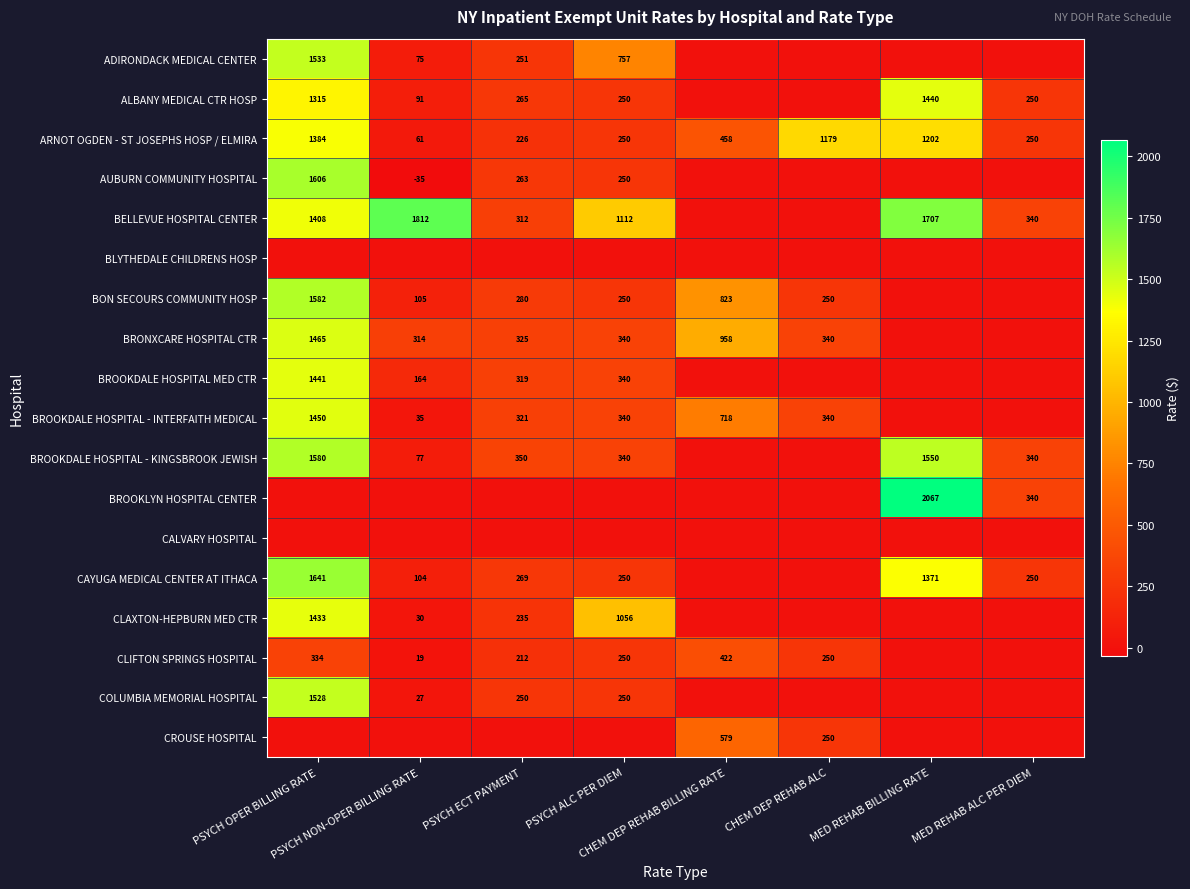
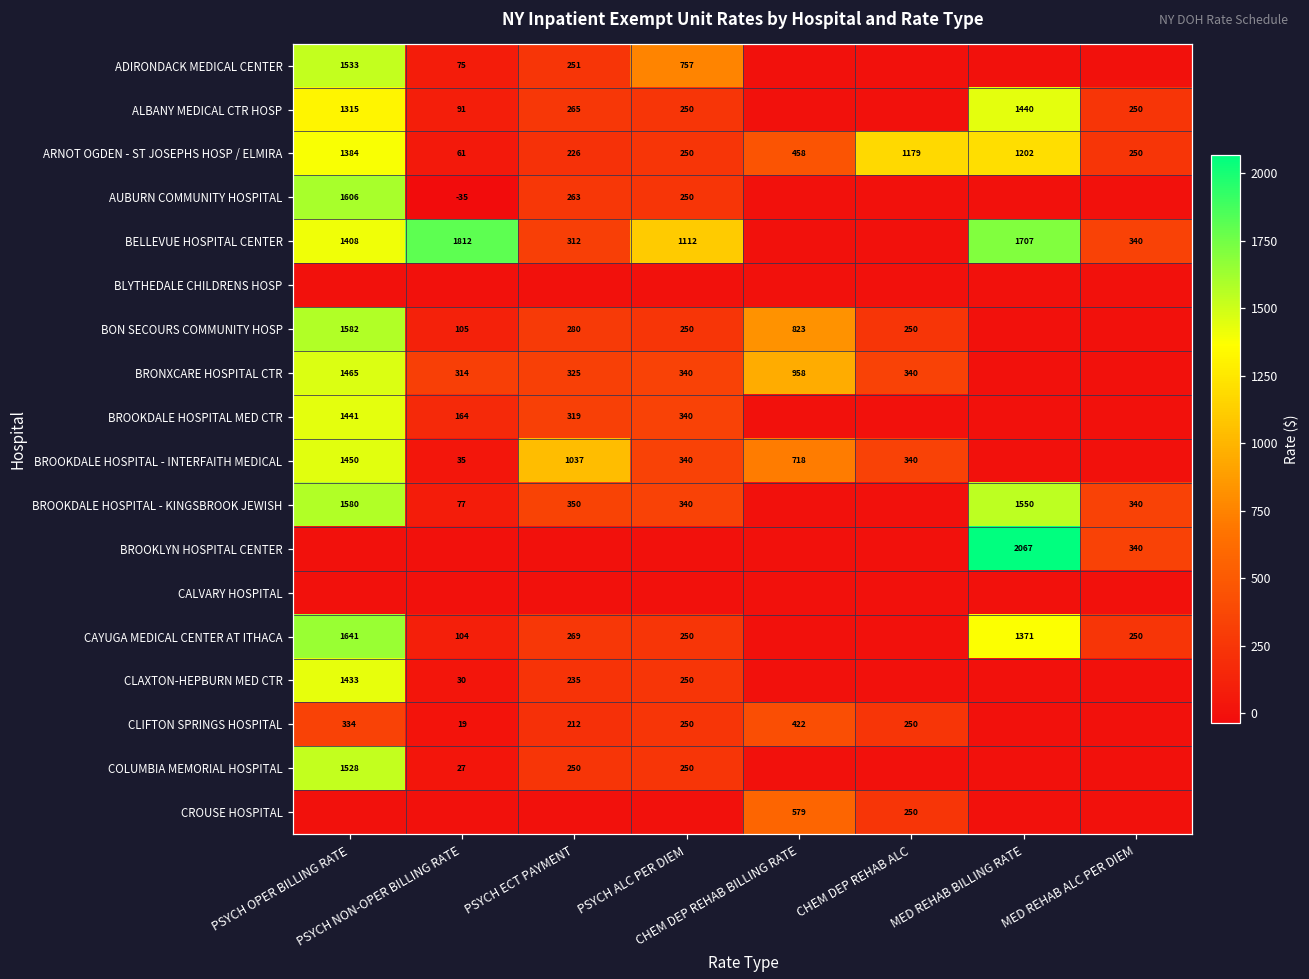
  {
    "ADIRONDACK MEDICAL CENTER": {
      "PSYCH OPER BILLING RATE": 1533,
      "PSYCH NON-OPER BILLING RATE": 75,
      "PSYCH ECT PAYMENT": 251,
      "PSYCH ALC PER DIEM": 757
    },
    "ALBANY MEDICAL CTR HOSP": {
      "PSYCH OPER BILLING RATE": 1315,
      "PSYCH NON-OPER BILLING RATE": 91,
      "PSYCH ECT PAYMENT": 265,
      "PSYCH ALC PER DIEM": 250,
      "MED REHAB BILLING RATE": 1440,
      "MED REHAB ALC PER DIEM": 250
    },
    "ARNOT OGDEN - ST JOSEPHS HOSP / ELMIRA": {
      "PSYCH OPER BILLING RATE": 1384,
      "PSYCH NON-OPER BILLING RATE": 61,
      "PSYCH ECT PAYMENT": 226,
      "PSYCH ALC PER DIEM": 250,
      "CHEM DEP REHAB BILLING RATE": 458,
      "CHEM DEP REHAB ALC": 1179,
      "MED REHAB BILLING RATE": 1202,
      "MED REHAB ALC PER DIEM": 250
    },
    "AUBURN COMMUNITY HOSPITAL": {
      "PSYCH OPER BILLING RATE": 1606,
      "PSYCH NON-OPER BILLING RATE": -35,
      "PSYCH ECT PAYMENT": 263,
      "PSYCH ALC PER DIEM": 250
    },
    "BELLEVUE HOSPITAL CENTER": {
      "PSYCH OPER BILLING RATE": 1408,
      "PSYCH NON-OPER BILLING RATE": 1812,
      "PSYCH ECT PAYMENT": 312,
      "PSYCH ALC PER DIEM": 1112,
      "MED REHAB BILLING RATE": 1707,
      "MED REHAB ALC PER DIEM": 340
    },
    "BON SECOURS COMMUNITY HOSP": {
      "PSYCH OPER BILLING RATE": 1582,
      "PSYCH NON-OPER BILLING RATE": 105,
      "PSYCH ECT PAYMENT": 280,
      "PSYCH ALC PER DIEM": 250,
      "CHEM DEP REHAB BILLING RATE": 823,
      "CHEM DEP REHAB ALC": 250
    },
    "BRONXCARE HOSPITAL CTR": {
      "PSYCH OPER BILLING RATE": 1465,
      "PSYCH NON-OPER BILLING RATE": 314,
      "PSYCH ECT PAYMENT": 325,
      "PSYCH ALC PER DIEM": 340,
      "CHEM DEP REHAB BILLING RATE": 958,
      "CHEM DEP REHAB ALC": 340
    },
    "BROOKDALE HOSPITAL MED CTR": {
      "PSYCH OPER BILLING RATE": 1441,
      "PSYCH NON-OPER BILLING RATE": 164,
      "PSYCH ECT PAYMENT": 319,
      "PSYCH ALC PER DIEM": 340
    },
    "BROOKDALE HOSPITAL - INTERFAITH MEDICAL": {
      "PSYCH OPER BILLING RATE": 1450,
      "PSYCH NON-OPER BILLING RATE": 35,
-     "PSYCH ECT PAYMENT": 321,
+     "PSYCH ECT PAYMENT": 1037,
      "PSYCH ALC PER DIEM": 340,
      "CHEM DEP REHAB BILLING RATE": 718,
      "CHEM DEP REHAB ALC": 340
    },
    "BROOKDALE HOSPITAL - KINGSBROOK JEWISH": {
      "PSYCH OPER BILLING RATE": 1580,
      "PSYCH NON-OPER BILLING RATE": 77,
      "PSYCH ECT PAYMENT": 350,
      "PSYCH ALC PER DIEM": 340,
      "MED REHAB BILLING RATE": 1550,
      "MED REHAB ALC PER DIEM": 340
    },
    "BROOKLYN HOSPITAL CENTER": {
      "MED REHAB BILLING RATE": 2067,
      "MED REHAB ALC PER DIEM": 340
    },
    "CAYUGA MEDICAL CENTER AT ITHACA": {
      "PSYCH OPER BILLING RATE": 1641,
      "PSYCH NON-OPER BILLING RATE": 104,
      "PSYCH ECT PAYMENT": 269,
      "PSYCH ALC PER DIEM": 250,
      "MED REHAB BILLING RATE": 1371,
      "MED REHAB ALC PER DIEM": 250
    },
    "CLAXTON-HEPBURN MED CTR": {
      "PSYCH OPER BILLING RATE": 1433,
      "PSYCH NON-OPER BILLING RATE": 30,
      "PSYCH ECT PAYMENT": 235,
-     "PSYCH ALC PER DIEM": 1056
+     "PSYCH ALC PER DIEM": 250
    },
    "CLIFTON SPRINGS HOSPITAL": {
      "PSYCH OPER BILLING RATE": 334,
      "PSYCH NON-OPER BILLING RATE": 19,
      "PSYCH ECT PAYMENT": 212,
      "PSYCH ALC PER DIEM": 250,
      "CHEM DEP REHAB BILLING RATE": 422,
      "CHEM DEP REHAB ALC": 250
    },
    "COLUMBIA MEMORIAL HOSPITAL": {
      "PSYCH OPER BILLING RATE": 1528,
      "PSYCH NON-OPER BILLING RATE": 27,
      "PSYCH ECT PAYMENT": 250,
      "PSYCH ALC PER DIEM": 250
    },
    "CROUSE HOSPITAL": {
      "CHEM DEP REHAB BILLING RATE": 579,
      "CHEM DEP REHAB ALC": 250
    }
  }
